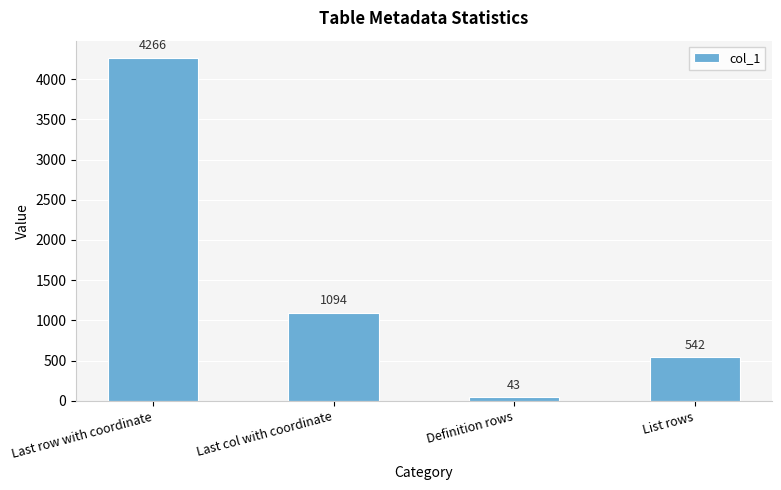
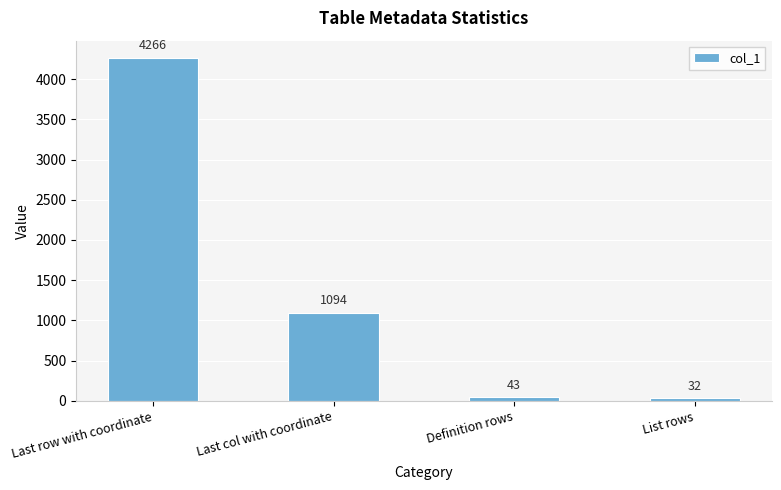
  {
    "Last row with coordinate": 4266,
    "Last col with coordinate": 1094,
    "Definition rows": 43,
-   "List rows": 542
+   "List rows": 32
  }
